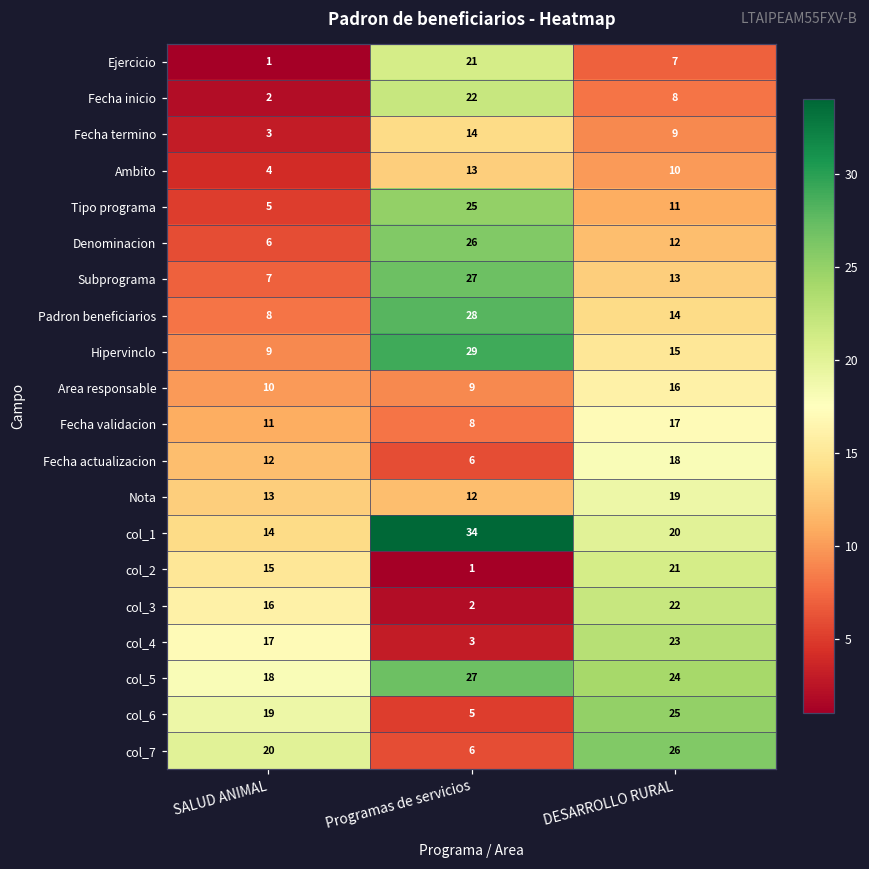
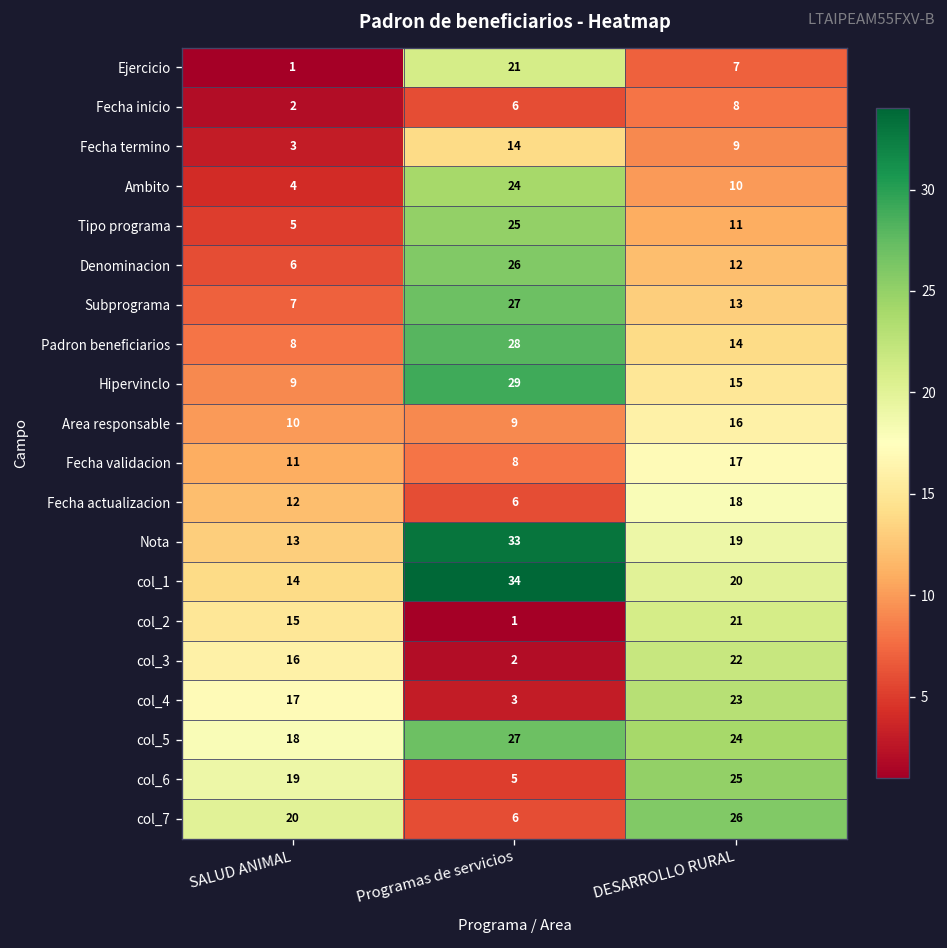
  {
    "Ejercicio": {
      "SALUD ANIMAL": 1,
      "Programas de servicios": 21,
      "DESARROLLO RURAL": 7
    },
    "Fecha inicio": {
      "SALUD ANIMAL": 2,
-     "Programas de servicios": 22,
+     "Programas de servicios": 6,
      "DESARROLLO RURAL": 8
    },
    "Fecha termino": {
      "SALUD ANIMAL": 3,
      "Programas de servicios": 14,
      "DESARROLLO RURAL": 9
    },
    "Ambito": {
      "SALUD ANIMAL": 4,
-     "Programas de servicios": 13,
+     "Programas de servicios": 24,
      "DESARROLLO RURAL": 10
    },
    "Tipo programa": {
      "SALUD ANIMAL": 5,
      "Programas de servicios": 25,
      "DESARROLLO RURAL": 11
    },
    "Denominacion": {
      "SALUD ANIMAL": 6,
      "Programas de servicios": 26,
      "DESARROLLO RURAL": 12
    },
    "Subprograma": {
      "SALUD ANIMAL": 7,
      "Programas de servicios": 27,
      "DESARROLLO RURAL": 13
    },
    "Padron beneficiarios": {
      "SALUD ANIMAL": 8,
      "Programas de servicios": 28,
      "DESARROLLO RURAL": 14
    },
    "Hipervinclo": {
      "SALUD ANIMAL": 9,
      "Programas de servicios": 29,
      "DESARROLLO RURAL": 15
    },
    "Area responsable": {
      "SALUD ANIMAL": 10,
      "Programas de servicios": 9,
      "DESARROLLO RURAL": 16
    },
    "Fecha validacion": {
      "SALUD ANIMAL": 11,
      "Programas de servicios": 8,
      "DESARROLLO RURAL": 17
    },
    "Fecha actualizacion": {
      "SALUD ANIMAL": 12,
      "Programas de servicios": 6,
      "DESARROLLO RURAL": 18
    },
    "Nota": {
      "SALUD ANIMAL": 13,
-     "Programas de servicios": 12,
+     "Programas de servicios": 33,
      "DESARROLLO RURAL": 19
    },
    "col_1": {
      "SALUD ANIMAL": 14,
      "Programas de servicios": 34,
      "DESARROLLO RURAL": 20
    },
    "col_2": {
      "SALUD ANIMAL": 15,
      "Programas de servicios": 1,
      "DESARROLLO RURAL": 21
    },
    "col_3": {
      "SALUD ANIMAL": 16,
      "Programas de servicios": 2,
      "DESARROLLO RURAL": 22
    },
    "col_4": {
      "SALUD ANIMAL": 17,
      "Programas de servicios": 3,
      "DESARROLLO RURAL": 23
    },
    "col_5": {
      "SALUD ANIMAL": 18,
      "Programas de servicios": 27,
      "DESARROLLO RURAL": 24
    },
    "col_6": {
      "SALUD ANIMAL": 19,
      "Programas de servicios": 5,
      "DESARROLLO RURAL": 25
    },
    "col_7": {
      "SALUD ANIMAL": 20,
      "Programas de servicios": 6,
      "DESARROLLO RURAL": 26
    }
  }
